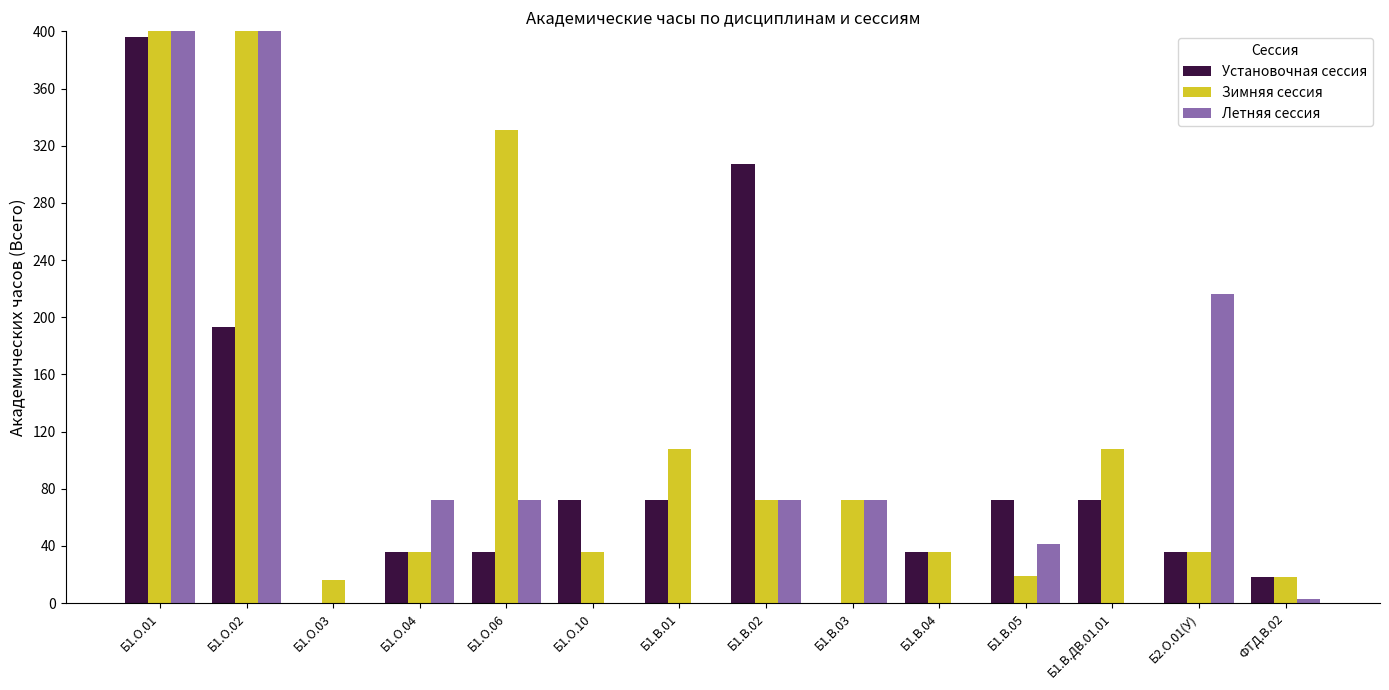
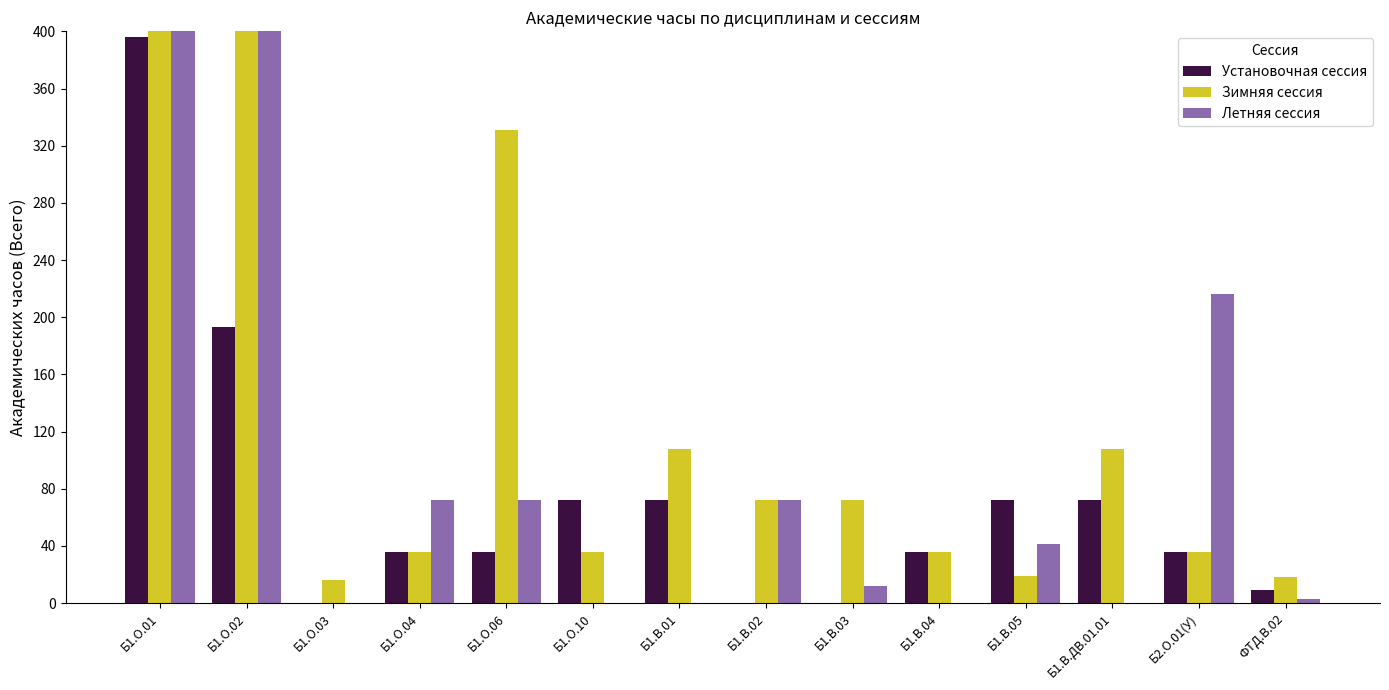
  {
    "Установочная сессия": {
      "Б1.О.01": 396,
      "Б1.О.02": 193,
      "Б1.О.03": 0,
      "Б1.О.04": 36,
      "Б1.О.06": 36,
      "Б1.О.10": 72,
      "Б1.В.01": 72,
-     "Б1.В.02": 307,
+     "Б1.В.02": 0,
      "Б1.В.03": 0,
      "Б1.В.04": 36,
      "Б1.В.05": 72,
      "Б1.В.ДВ.01.01": 72,
      "Б2.О.01(У)": 36,
-     "ФТД.В.02": 18
+     "ФТД.В.02": 9
    },
    "Зимняя сессия": {
      "Б1.О.03": 16,
      "Б1.О.04": 36,
      "Б1.О.06": 331,
      "Б1.О.10": 36,
      "Б1.В.01": 108,
      "Б1.В.02": 72,
      "Б1.В.03": 72,
      "Б1.В.04": 36,
      "Б1.В.05": 19,
      "Б1.В.ДВ.01.01": 108,
      "Б2.О.01(У)": 36,
      "ФТД.В.02": 18
    },
    "Летняя сессия": {
      "Б1.О.03": 0,
      "Б1.О.04": 72,
      "Б1.О.06": 72,
      "Б1.О.10": 0,
      "Б1.В.01": 0,
      "Б1.В.02": 72,
-     "Б1.В.03": 72,
+     "Б1.В.03": 12,
      "Б1.В.04": 0,
      "Б1.В.05": 41,
      "Б1.В.ДВ.01.01": 0,
      "Б2.О.01(У)": 216,
      "ФТД.В.02": 3
    }
  }
